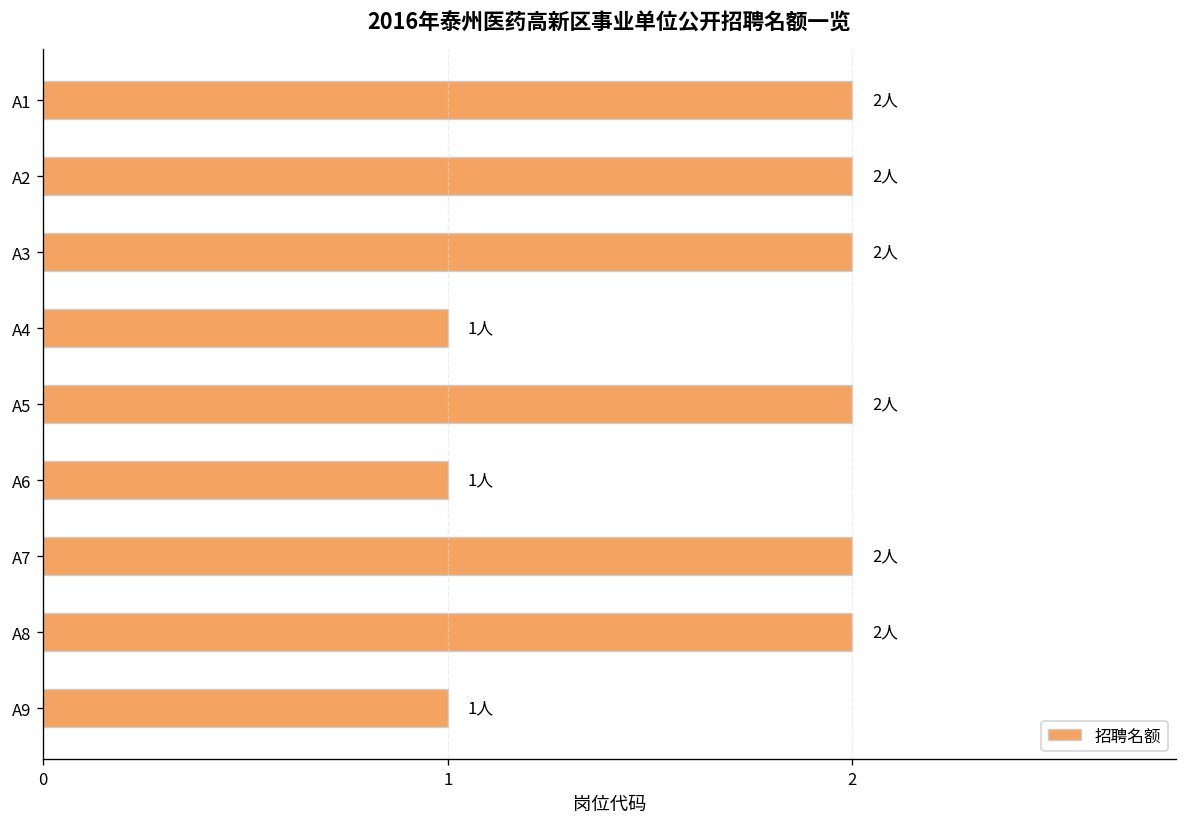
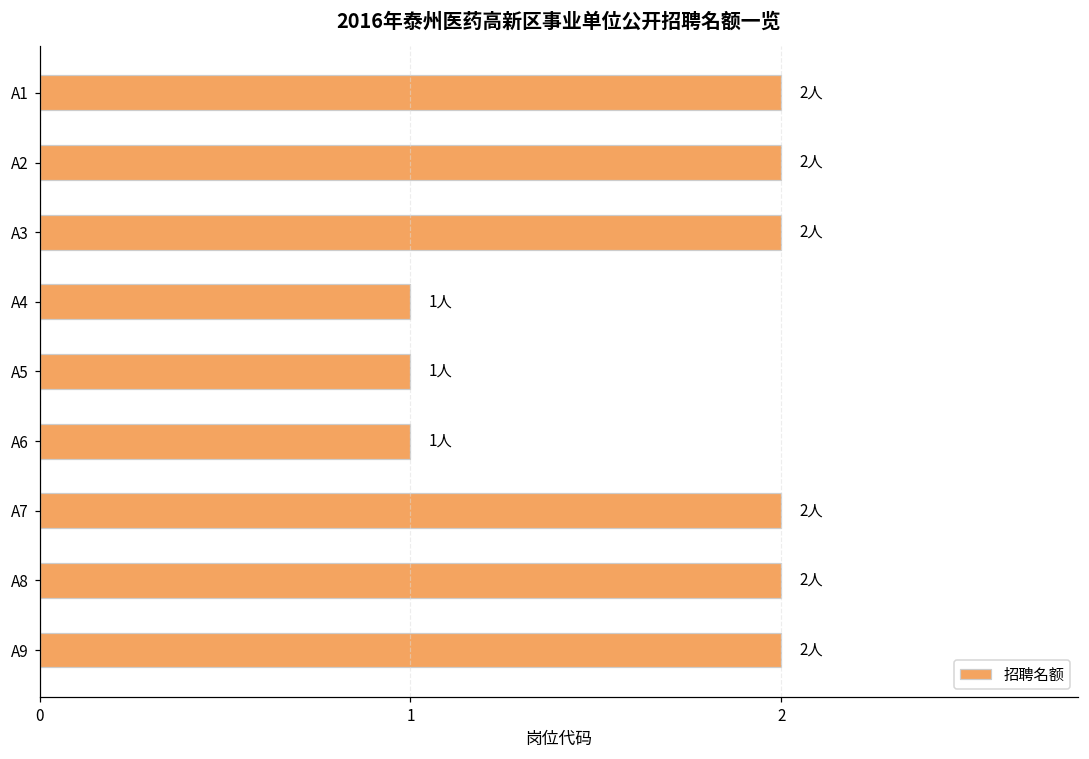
  {
    "A1": "2人",
    "A2": "2人",
    "A3": "2人",
    "A4": "1人",
-   "A5": "2人",
+   "A5": "1人",
    "A6": "1人",
    "A7": "2人",
    "A8": "2人",
-   "A9": "1人"
+   "A9": "2人"
  }
